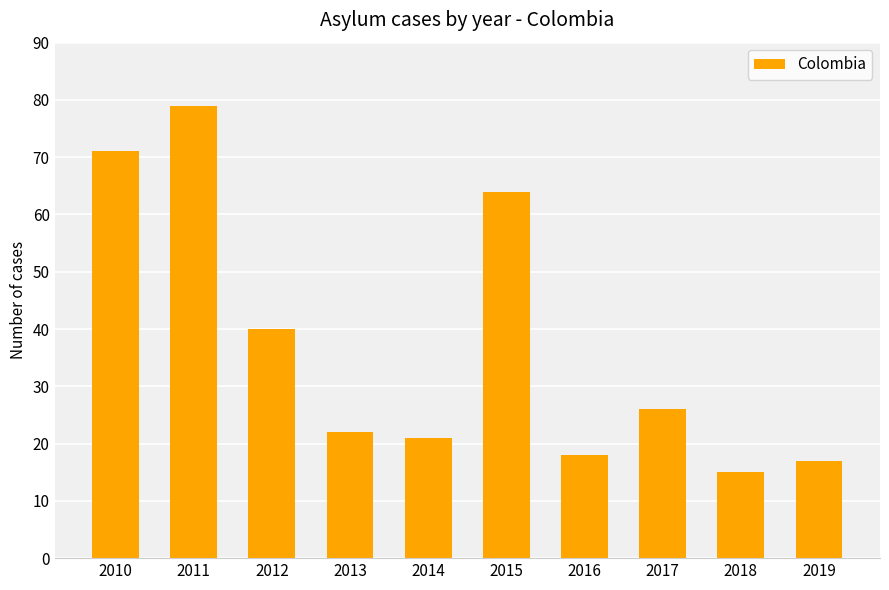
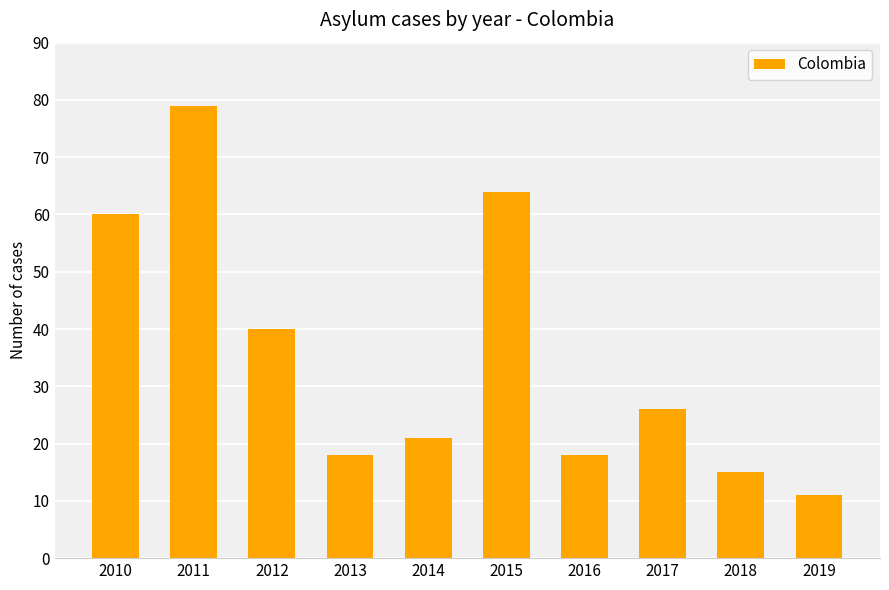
  {
-   "2010": 71,
+   "2010": 60,
    "2011": 79,
    "2012": 40,
-   "2013": 22,
+   "2013": 18,
    "2014": 21,
    "2015": 64,
    "2016": 18,
    "2017": 26,
    "2018": 15,
-   "2019": 17
+   "2019": 11
  }
